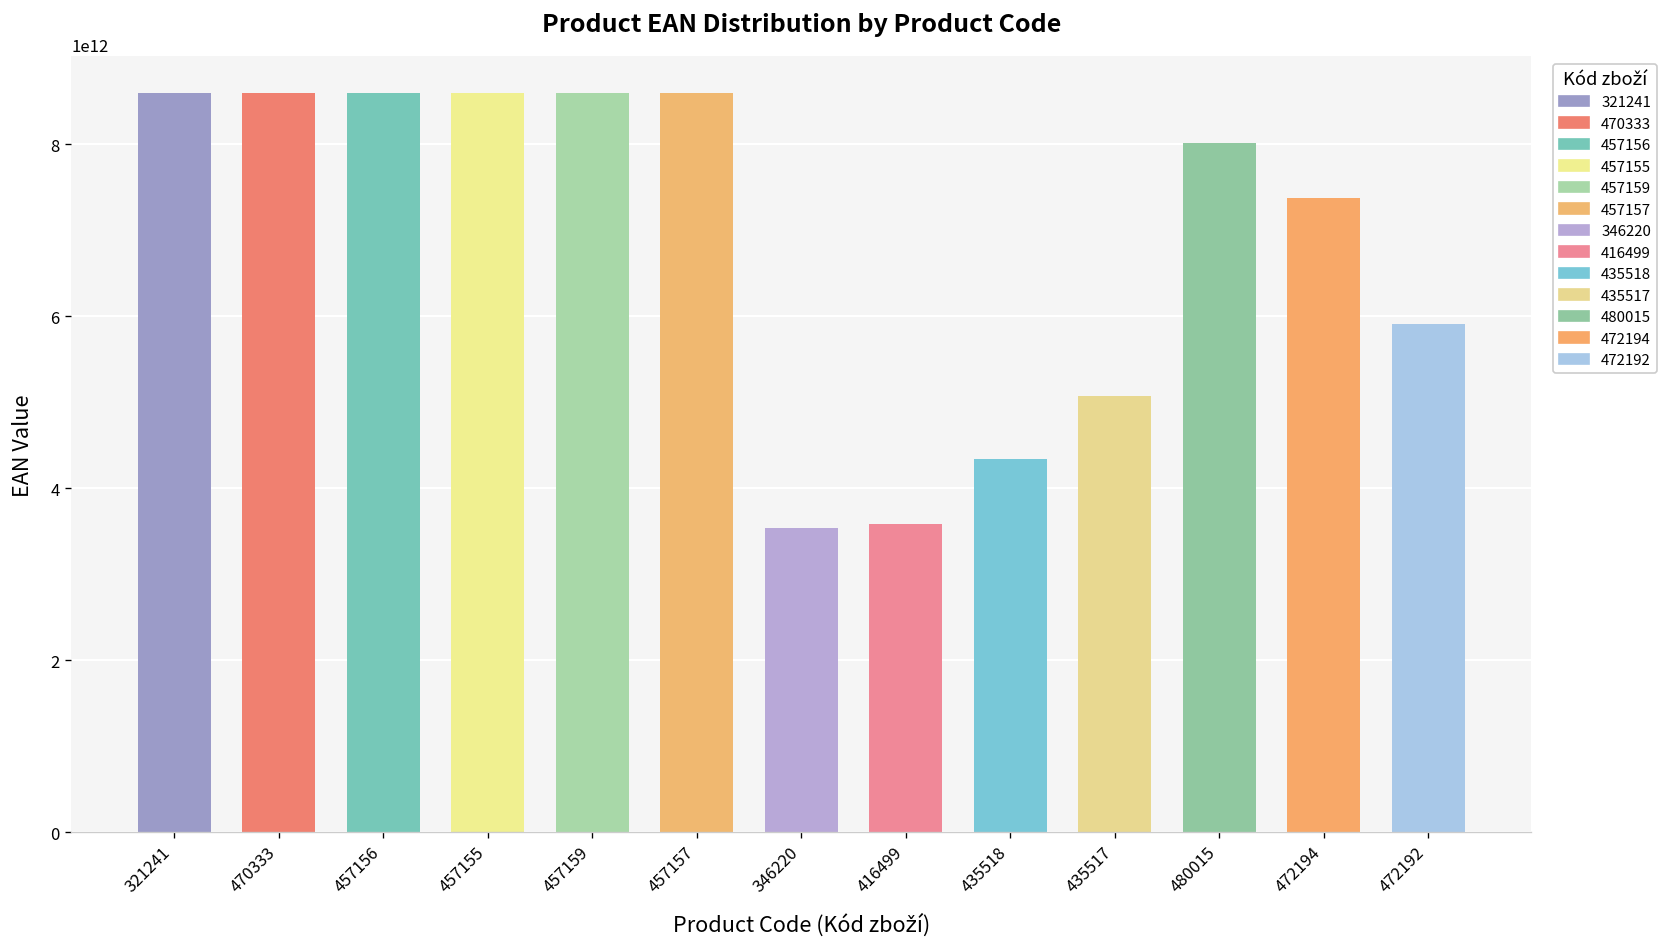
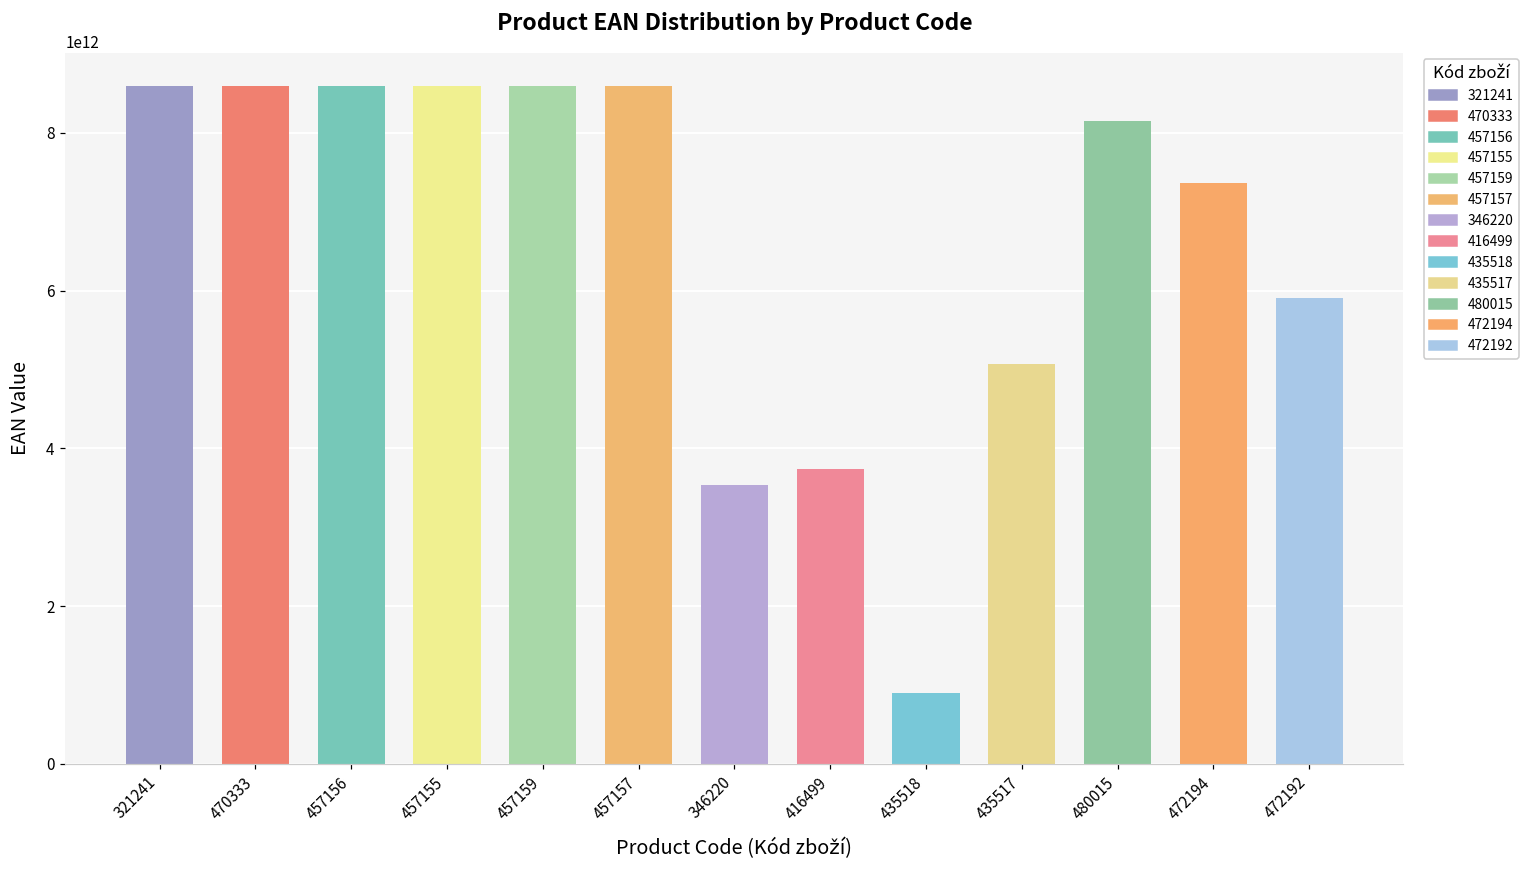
  {
    "321241": 8600000000000,
    "470333": 8600000000000,
    "457156": 8600000000000,
    "457155": 8600000000000,
    "457159": 8600000000000,
    "457157": 8600000000000,
    "346220": 3500000000000,
-   "416499": 3600000000000,
-   "435518": 4300000000000,
+   "416499": 3700000000000,
+   "435518": 900000000000,
    "435517": 5100000000000,
-   "480015": 8000000000000,
+   "480015": 8200000000000,
    "472194": 7400000000000,
    "472192": 5900000000000
  }
